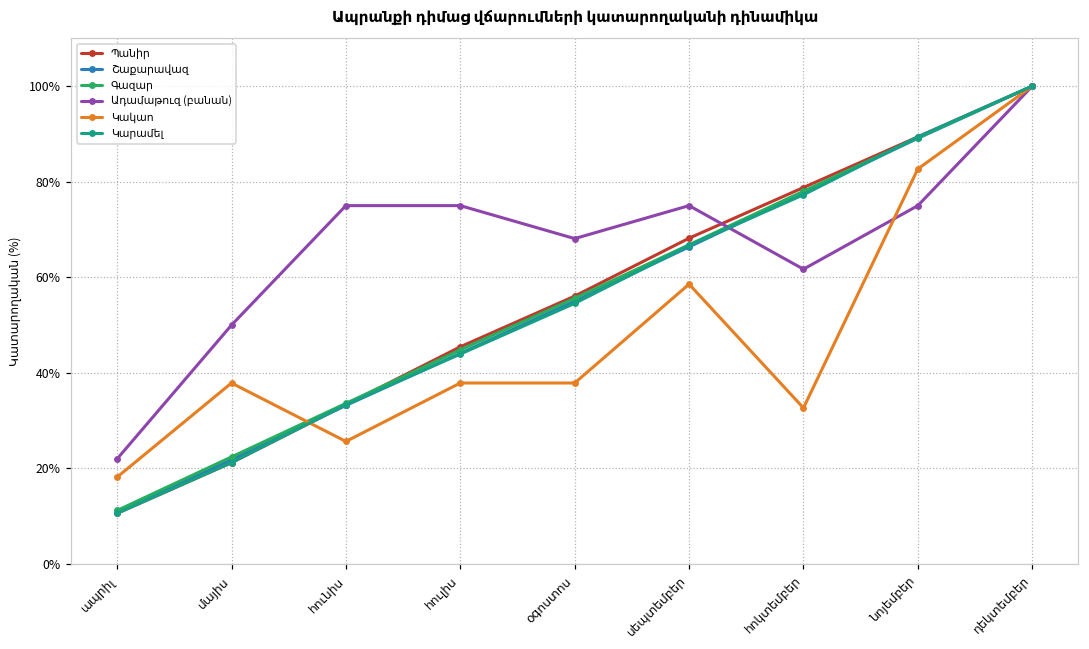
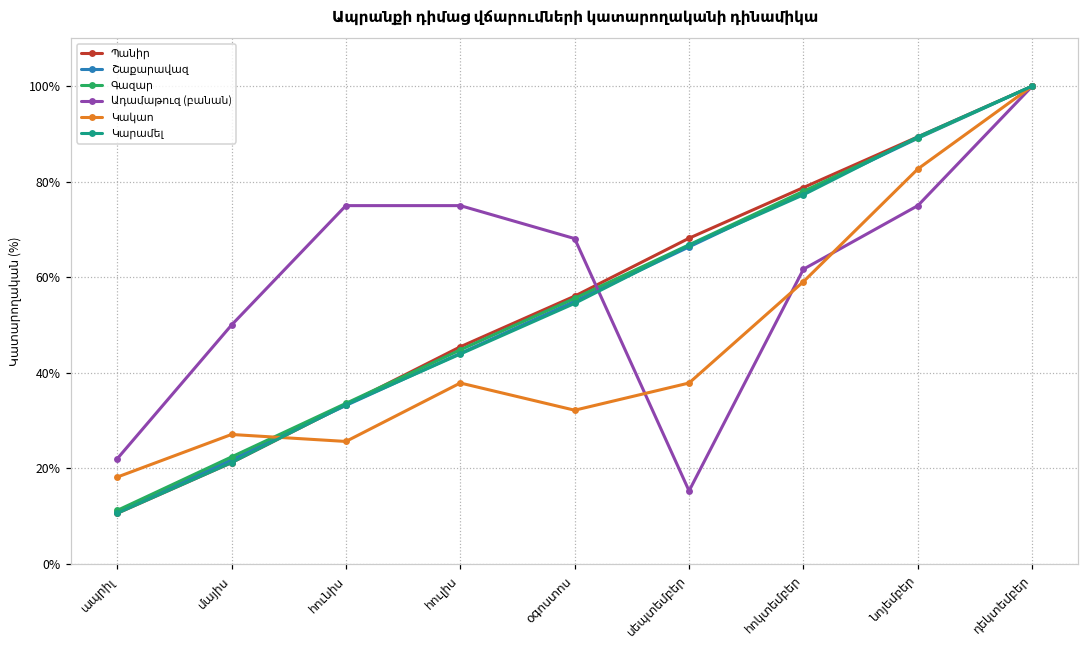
  {
    "Պանիր": {
      "հուլիս": "45%",
      "սեպտեմբեր": "68%",
      "հոկտեմբեր": "79%"
    },
    "Շաքարավազ": {
      "մայիս": "22%"
    },
    "Ադամաթուզ (բանան)": {
      "ապրիլ": "22%",
      "մայիս": "50%",
      "հունիս": "75%",
      "հուլիս": "75%",
      "օգոստոս": "68%",
-     "սեպտեմբեր": "75%",
+     "սեպտեմբեր": "15%",
      "հոկտեմբեր": "62%",
      "նոյեմբեր": "75%"
    },
    "Կակաո": {
      "ապրիլ": "18%",
-     "մայիս": "38%",
+     "մայիս": "27%",
      "հունիս": "26%",
      "հուլիս": "38%",
-     "օգոստոս": "38%",
-     "սեպտեմբեր": "59%",
-     "հոկտեմբեր": "33%",
+     "օգոստոս": "32%",
+     "սեպտեմբեր": "38%",
+     "հոկտեմբեր": "59%",
      "նոյեմբեր": "83%"
    }
  }
